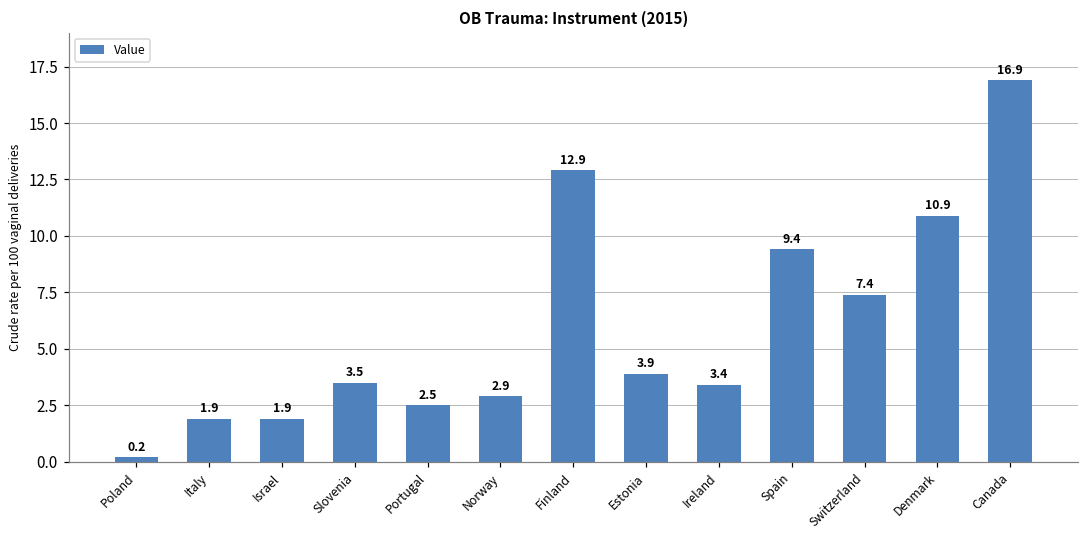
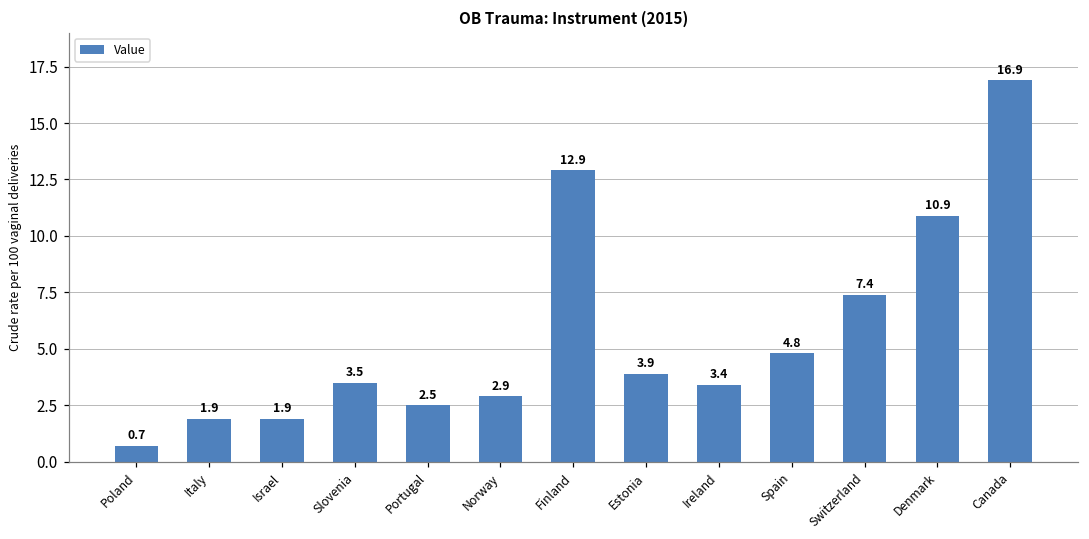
  {
-   "Poland": 0.2,
+   "Poland": 0.7,
    "Italy": 1.9,
    "Israel": 1.9,
    "Slovenia": 3.5,
    "Portugal": 2.5,
    "Norway": 2.9,
    "Finland": 12.9,
    "Estonia": 3.9,
    "Ireland": 3.4,
-   "Spain": 9.4,
+   "Spain": 4.8,
    "Switzerland": 7.4,
    "Denmark": 10.9,
    "Canada": 16.9
  }
